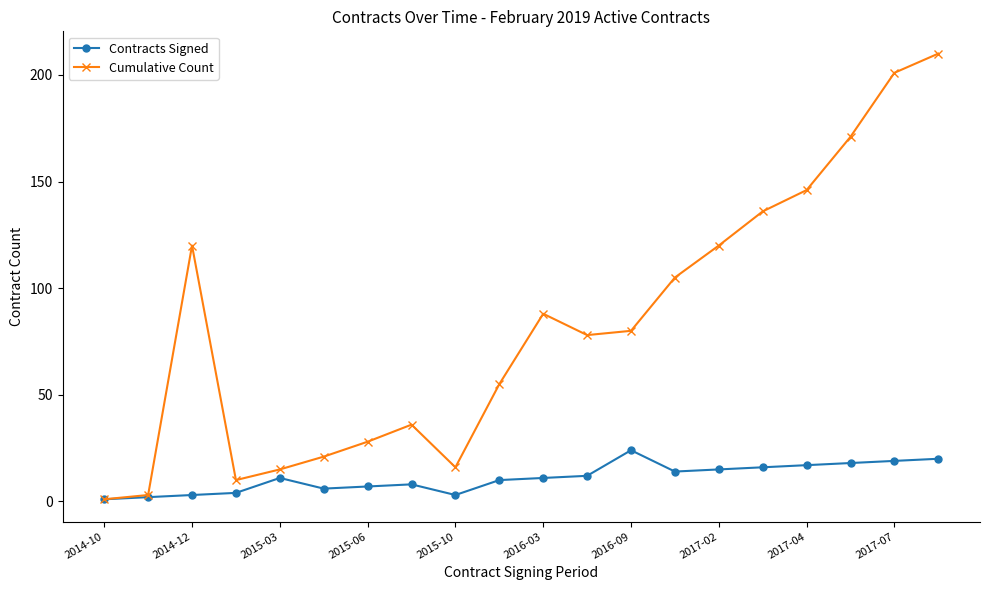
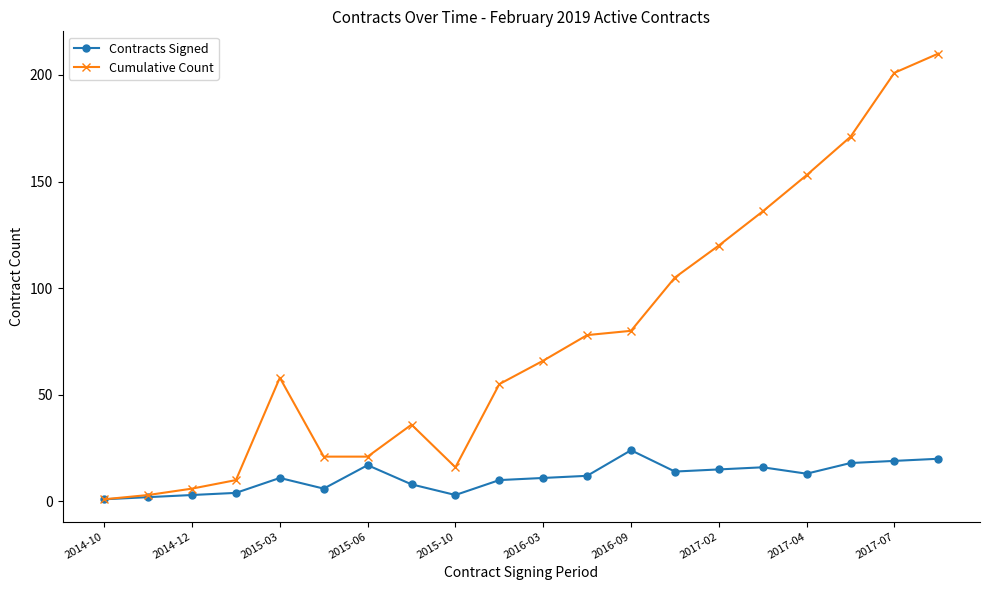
  {
    "Contracts Signed": {
      "2014-12": 3,
      "2015-03": 11,
-     "2015-06": 7,
+     "2015-06": 17,
      "2015-10": 3,
      "2016-03": 11,
      "2016-09": 24,
      "2017-02": 15,
-     "2017-04": 17,
+     "2017-04": 13,
      "2017-07": 19
    },
    "Cumulative Count": {
-     "2014-12": 120,
-     "2015-03": 15,
-     "2015-06": 28,
+     "2014-12": 6,
+     "2015-03": 58,
+     "2015-06": 21,
      "2015-10": 16,
-     "2016-03": 88,
+     "2016-03": 66,
      "2016-09": 80,
      "2017-02": 120,
-     "2017-04": 146,
+     "2017-04": 153,
      "2017-07": 201
    }
  }
